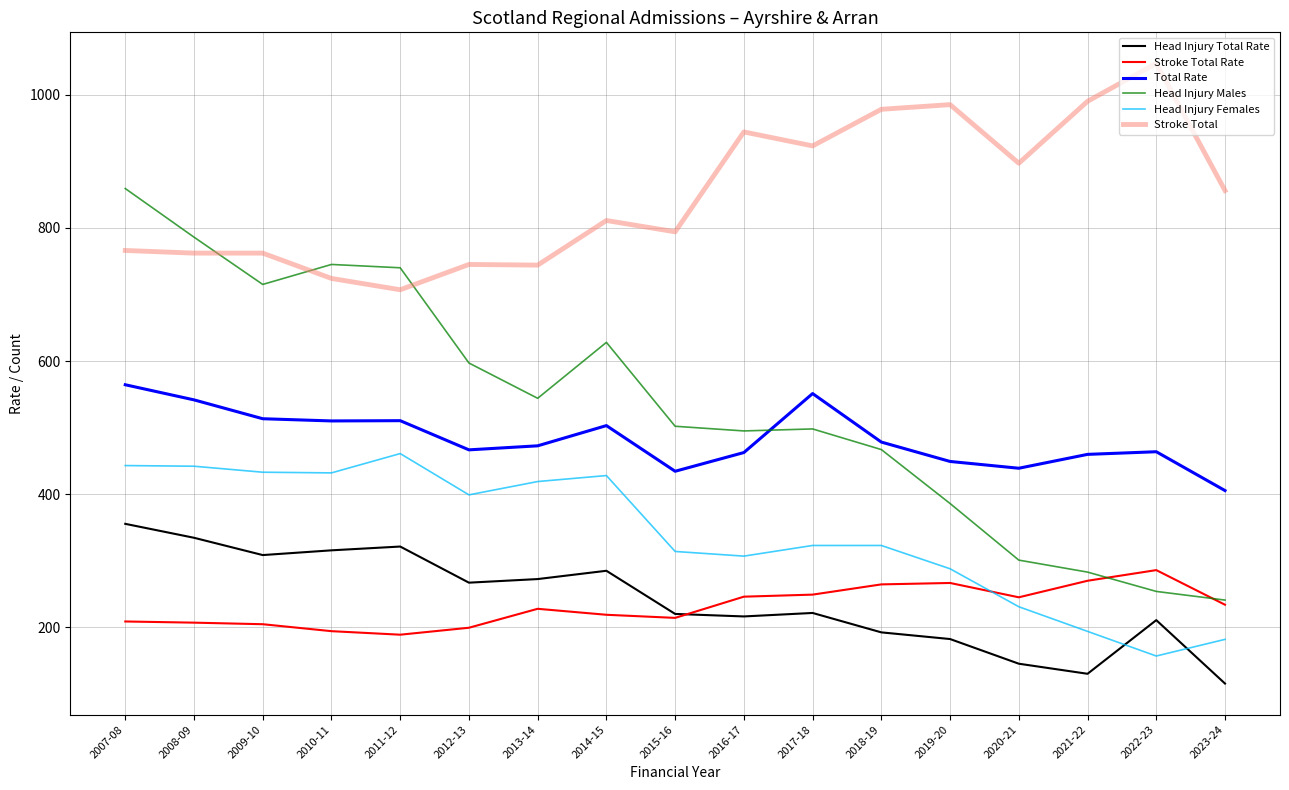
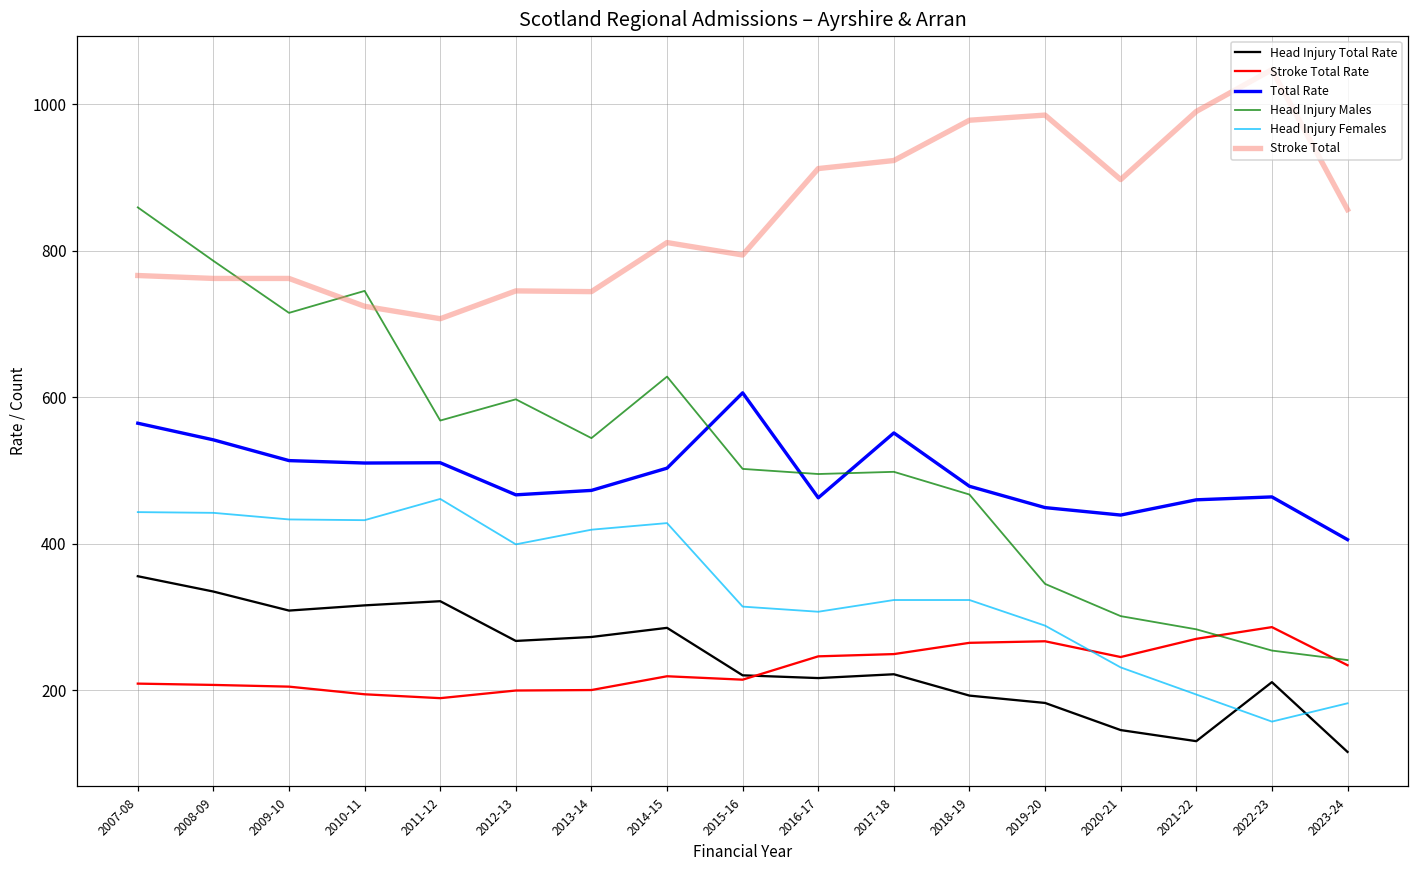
  {
    "Head Injury Total Rate": {
      "2007-08": 360,
      "2008-09": 330,
      "2009-10": 310,
      "2010-11": 320,
      "2011-12": 320,
      "2012-13": 270,
      "2013-14": 270,
      "2014-15": 290,
      "2015-16": 220,
      "2016-17": 220,
      "2017-18": 220,
      "2018-19": 190,
      "2019-20": 180,
      "2020-21": 150,
      "2021-22": 130,
      "2022-23": 210,
      "2023-24": 120
    },
    "Stroke Total Rate": {
      "2007-08": 210,
      "2008-09": 210,
      "2009-10": 200,
      "2010-11": 190,
      "2011-12": 190,
      "2012-13": 200,
-     "2013-14": 230,
+     "2013-14": 200,
      "2014-15": 220,
      "2015-16": 210,
      "2016-17": 250,
      "2017-18": 250,
      "2018-19": 260,
      "2019-20": 270,
      "2020-21": 250,
      "2021-22": 270,
      "2022-23": 290,
      "2023-24": 230
    },
    "Total Rate": {
      "2007-08": 560,
      "2008-09": 540,
      "2009-10": 510,
      "2010-11": 510,
      "2011-12": 510,
      "2012-13": 470,
      "2013-14": 470,
      "2014-15": 500,
-     "2015-16": 430,
+     "2015-16": 610,
      "2016-17": 460,
      "2017-18": 550,
      "2018-19": 480,
      "2019-20": 450,
      "2020-21": 440,
      "2021-22": 460,
      "2022-23": 460,
      "2023-24": 410
    },
    "Head Injury Males": {
      "2007-08": 860,
      "2008-09": 790,
      "2009-10": 720,
      "2010-11": 750,
-     "2011-12": 740,
+     "2011-12": 570,
      "2012-13": 600,
      "2013-14": 540,
      "2014-15": 630,
      "2015-16": 500,
      "2016-17": 500,
      "2017-18": 500,
      "2018-19": 470,
-     "2019-20": 390,
+     "2019-20": 350,
      "2020-21": 300,
      "2021-22": 280,
      "2022-23": 250,
      "2023-24": 240
    },
    "Head Injury Females": {
      "2007-08": 440,
      "2008-09": 440,
      "2009-10": 430,
      "2010-11": 430,
      "2011-12": 460,
      "2012-13": 400,
      "2013-14": 420,
      "2014-15": 430,
      "2015-16": 310,
      "2016-17": 310,
      "2017-18": 320,
      "2018-19": 320,
      "2019-20": 290,
      "2020-21": 230,
      "2021-22": 190,
      "2022-23": 160,
      "2023-24": 180
    },
    "Stroke Total": {
      "2007-08": 770,
      "2008-09": 760,
      "2009-10": 760,
      "2010-11": 720,
      "2011-12": 710,
      "2012-13": 750,
      "2013-14": 740,
      "2014-15": 810,
      "2015-16": 790,
-     "2016-17": 940,
+     "2016-17": 910,
      "2017-18": 920,
      "2018-19": 980,
      "2019-20": 990,
      "2020-21": 900,
      "2021-22": 990,
      "2023-24": 860
    }
  }
